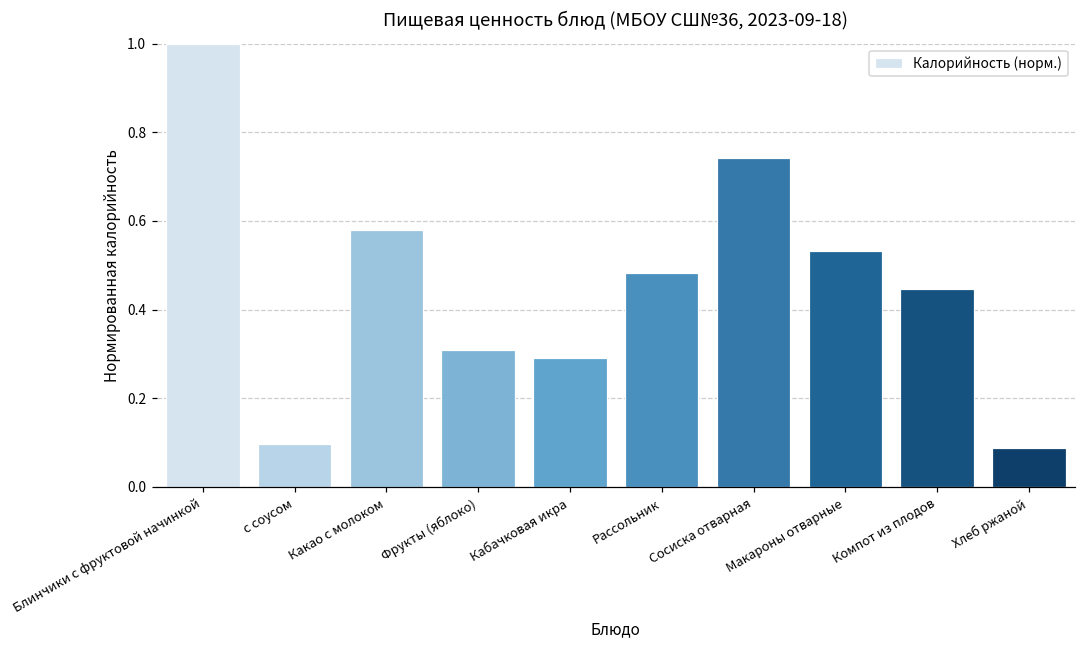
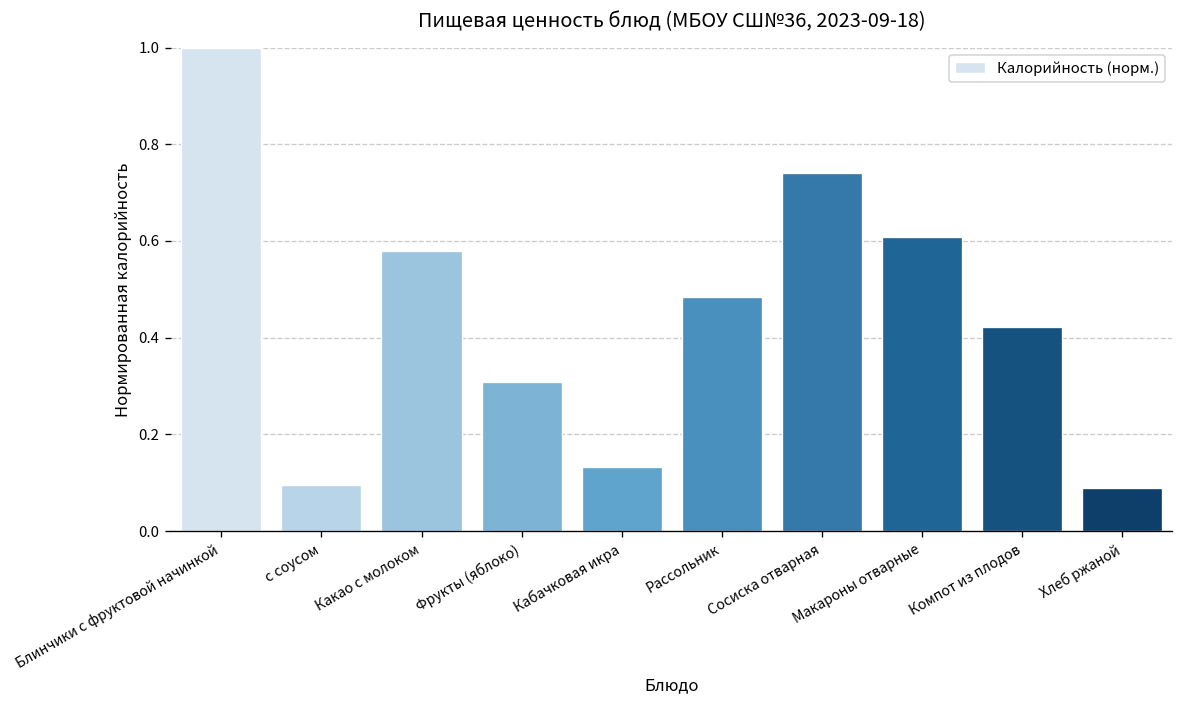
  {
    "Блинчики с фруктовой начинкой": 1.00,
    "с соусом": 0.10,
    "Какао с молоком": 0.58,
    "Фрукты (яблоко)": 0.31,
-   "Кабачковая икра": 0.29,
+   "Кабачковая икра": 0.13,
    "Рассольник": 0.48,
    "Сосиска отварная": 0.74,
-   "Макароны отварные": 0.53,
-   "Компот из плодов": 0.45,
+   "Макароны отварные": 0.61,
+   "Компот из плодов": 0.42,
    "Хлеб ржаной": 0.09
  }
